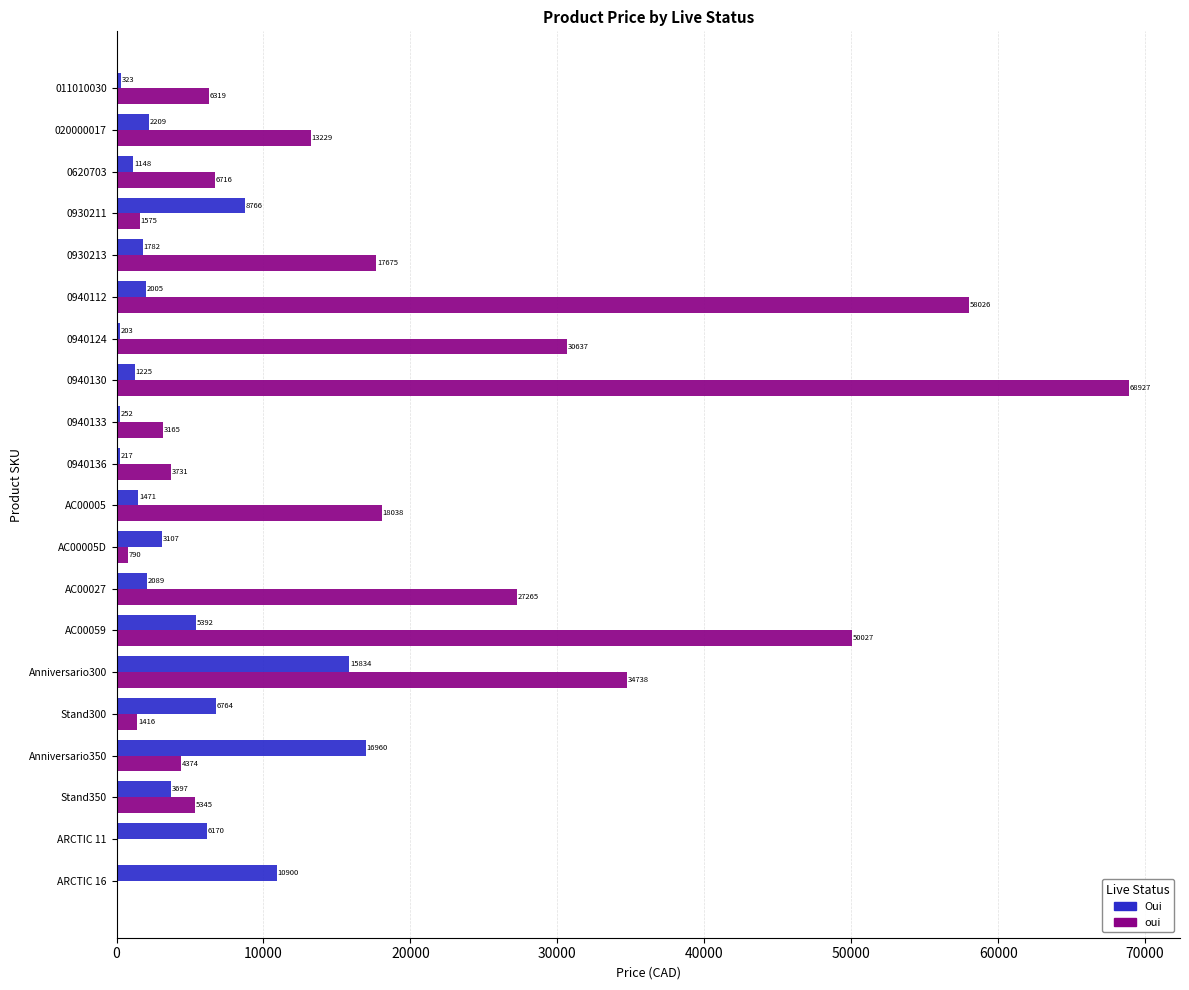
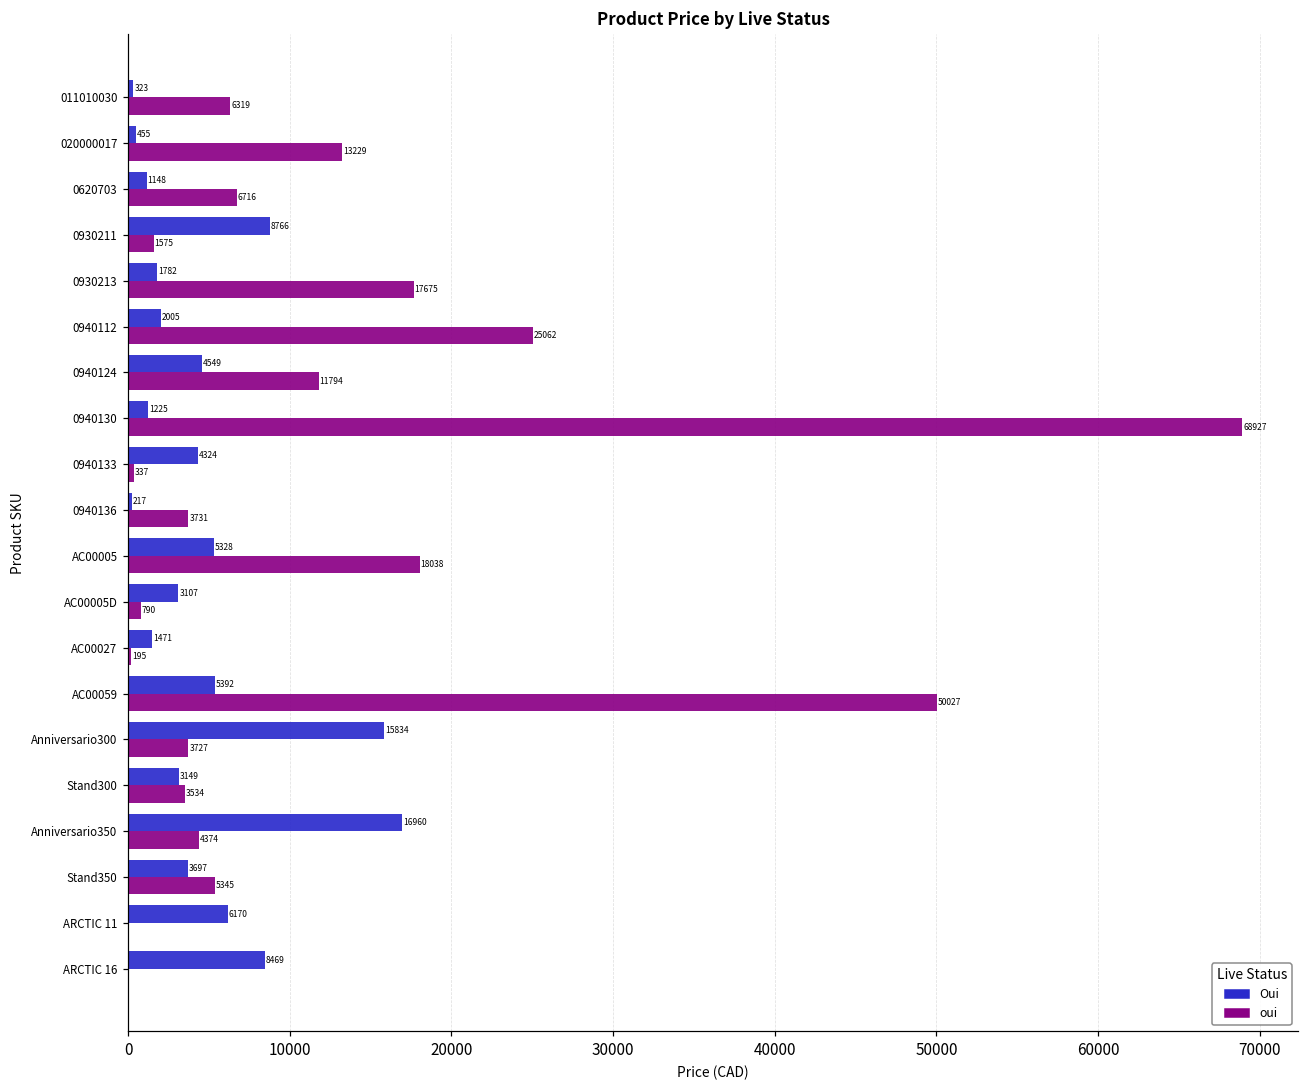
  {
    "Oui": {
      "011010030": 323,
-     "020000017": 2209,
+     "020000017": 455,
      "0620703": 1148,
      "0930211": 8766,
      "0930213": 1782,
      "0940112": 2005,
-     "0940124": 203,
+     "0940124": 4549,
      "0940130": 1225,
-     "0940133": 252,
+     "0940133": 4324,
      "0940136": 217,
-     "AC00005": 1471,
+     "AC00005": 5328,
      "AC00005D": 3107,
-     "AC00027": 2089,
+     "AC00027": 1471,
      "AC00059": 5392,
      "Anniversario300": 15834,
-     "Stand300": 6764,
+     "Stand300": 3149,
      "Anniversario350": 16960,
      "Stand350": 3697,
      "ARCTIC 11": 6170,
-     "ARCTIC 16": 10900
+     "ARCTIC 16": 8469
    },
    "oui": {
      "011010030": 6319,
      "020000017": 13229,
      "0620703": 6716,
      "0930211": 1575,
      "0930213": 17675,
-     "0940112": 58026,
-     "0940124": 30637,
+     "0940112": 25062,
+     "0940124": 11794,
      "0940130": 68927,
-     "0940133": 3165,
+     "0940133": 337,
      "0940136": 3731,
      "AC00005": 18038,
      "AC00005D": 790,
-     "AC00027": 27265,
+     "AC00027": 195,
      "AC00059": 50027,
-     "Anniversario300": 34738,
-     "Stand300": 1416,
+     "Anniversario300": 3727,
+     "Stand300": 3534,
      "Anniversario350": 4374,
      "Stand350": 5345
    }
  }
